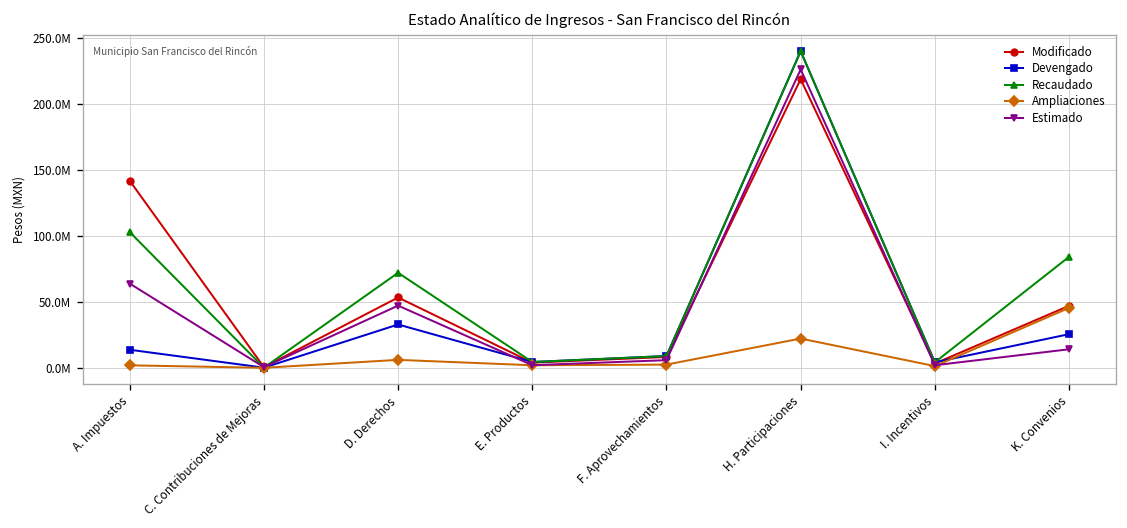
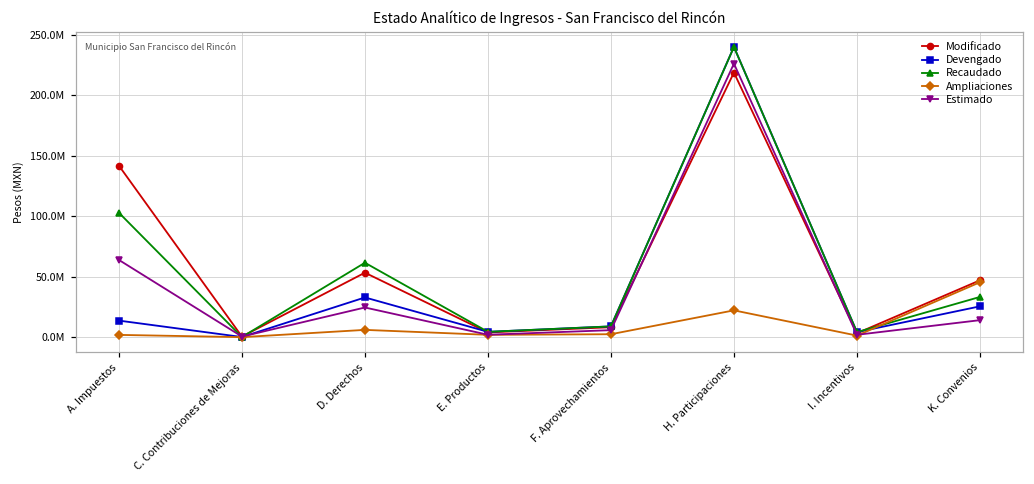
  {
    "Modificado": {
      "A. Impuestos": 142000000,
      "D. Derechos": 53000000,
      "H. Participaciones": 219000000
    },
    "Devengado": {
      "A. Impuestos": 14000000,
      "D. Derechos": 33000000,
      "K. Convenios": 25000000
    },
    "Recaudado": {
      "A. Impuestos": 103000000,
-     "D. Derechos": 72000000,
-     "K. Convenios": 84000000
+     "D. Derechos": 62000000,
+     "K. Convenios": 33000000
    },
    "Ampliaciones": {
      "A. Impuestos": 2000000,
      "D. Derechos": 6000000,
      "F. Aprovechamientos": 2000000,
      "H. Participaciones": 22000000
    },
    "Estimado": {
      "A. Impuestos": 64000000,
-     "D. Derechos": 47000000,
+     "D. Derechos": 25000000,
      "F. Aprovechamientos": 6000000,
      "H. Participaciones": 226000000,
      "K. Convenios": 14000000
    }
  }
